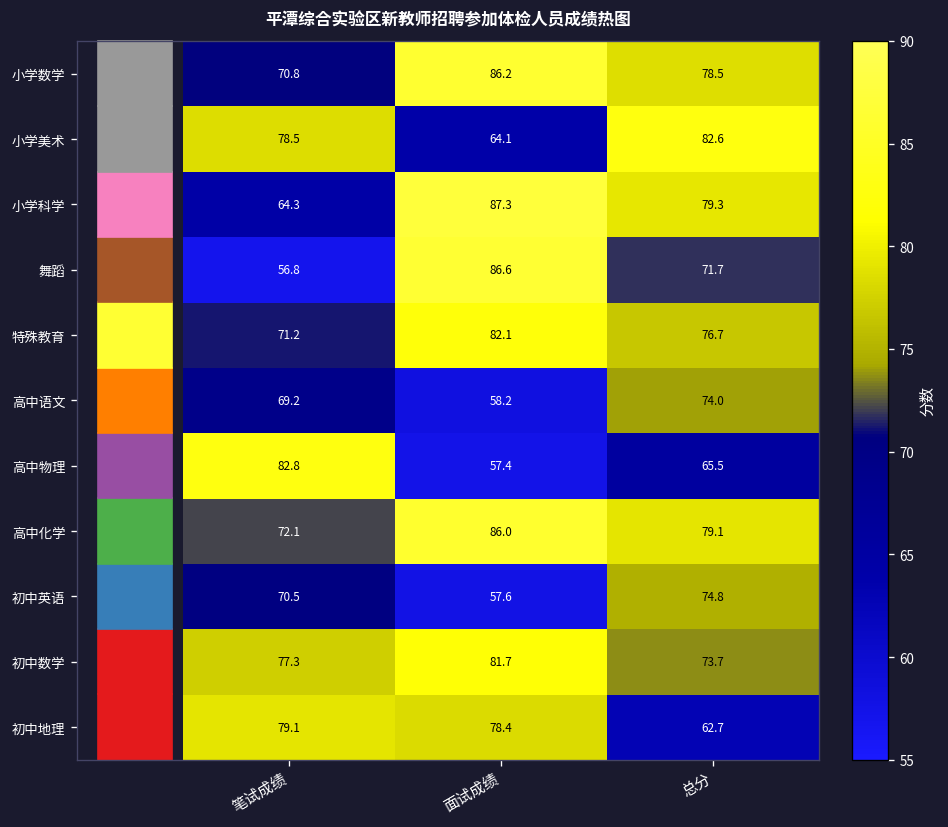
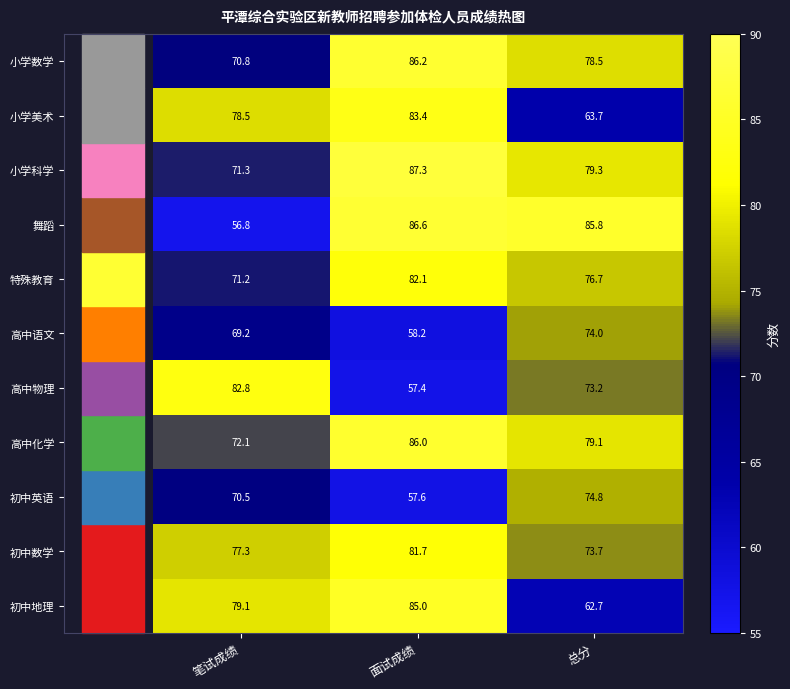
  {
    "小学数学": {
      "笔试成绩": 70.8,
      "面试成绩": 86.2,
      "总分": 78.5
    },
    "小学美术": {
      "笔试成绩": 78.5,
-     "面试成绩": 64.1,
-     "总分": 82.6
+     "面试成绩": 83.4,
+     "总分": 63.7
    },
    "小学科学": {
-     "笔试成绩": 64.3,
+     "笔试成绩": 71.3,
      "面试成绩": 87.3,
      "总分": 79.3
    },
    "舞蹈": {
      "笔试成绩": 56.8,
      "面试成绩": 86.6,
-     "总分": 71.7
+     "总分": 85.8
    },
    "特殊教育": {
      "笔试成绩": 71.2,
      "面试成绩": 82.1,
      "总分": 76.7
    },
    "高中语文": {
      "笔试成绩": 69.2,
      "面试成绩": 58.2,
      "总分": 74.0
    },
    "高中物理": {
      "笔试成绩": 82.8,
      "面试成绩": 57.4,
-     "总分": 65.5
+     "总分": 73.2
    },
    "高中化学": {
      "笔试成绩": 72.1,
      "面试成绩": 86.0,
      "总分": 79.1
    },
    "初中英语": {
      "笔试成绩": 70.5,
      "面试成绩": 57.6,
      "总分": 74.8
    },
    "初中数学": {
      "笔试成绩": 77.3,
      "面试成绩": 81.7,
      "总分": 73.7
    },
    "初中地理": {
      "笔试成绩": 79.1,
-     "面试成绩": 78.4,
+     "面试成绩": 85.0,
      "总分": 62.7
    }
  }
